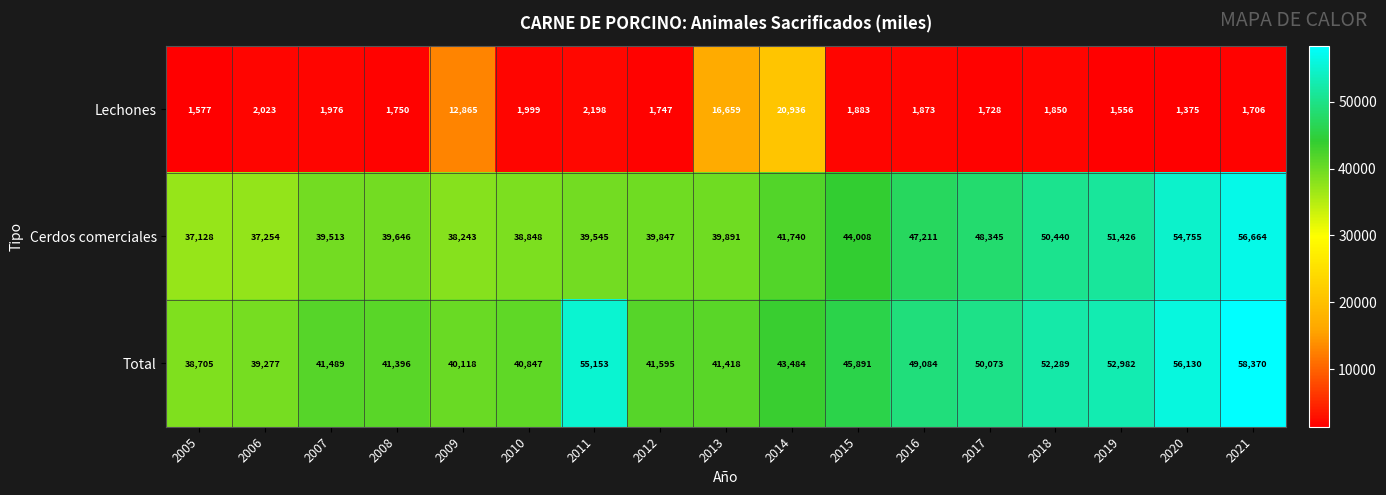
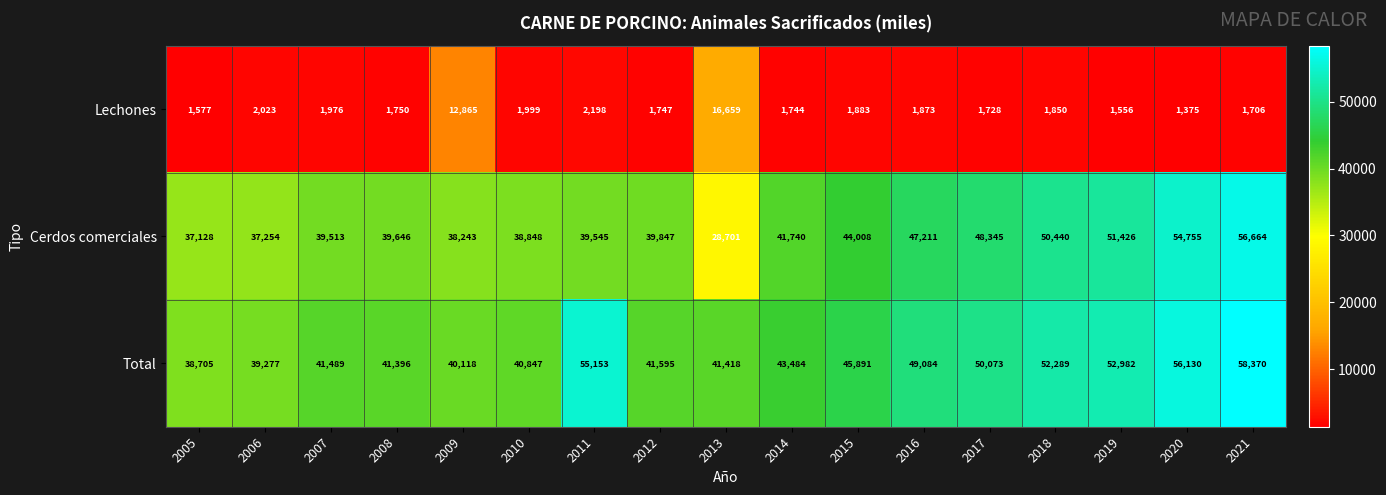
  {
    "Lechones": {
      "2005": "1,577",
      "2006": "2,023",
      "2007": "1,976",
      "2008": "1,750",
      "2009": "12,865",
      "2010": "1,999",
      "2011": "2,198",
      "2012": "1,747",
      "2013": "16,659",
-     "2014": "20,936",
+     "2014": "1,744",
      "2015": "1,883",
      "2016": "1,873",
      "2017": "1,728",
      "2018": "1,850",
      "2019": "1,556",
      "2020": "1,375",
      "2021": "1,706"
    },
    "Cerdos comerciales": {
      "2005": "37,128",
      "2006": "37,254",
      "2007": "39,513",
      "2008": "39,646",
      "2009": "38,243",
      "2010": "38,848",
      "2011": "39,545",
      "2012": "39,847",
-     "2013": "39,891",
+     "2013": "28,701",
      "2014": "41,740",
      "2015": "44,008",
      "2016": "47,211",
      "2017": "48,345",
      "2018": "50,440",
      "2019": "51,426",
      "2020": "54,755",
      "2021": "56,664"
    },
    "Total": {
      "2005": "38,705",
      "2006": "39,277",
      "2007": "41,489",
      "2008": "41,396",
      "2009": "40,118",
      "2010": "40,847",
      "2011": "55,153",
      "2012": "41,595",
      "2013": "41,418",
      "2014": "43,484",
      "2015": "45,891",
      "2016": "49,084",
      "2017": "50,073",
      "2018": "52,289",
      "2019": "52,982",
      "2020": "56,130",
      "2021": "58,370"
    }
  }
